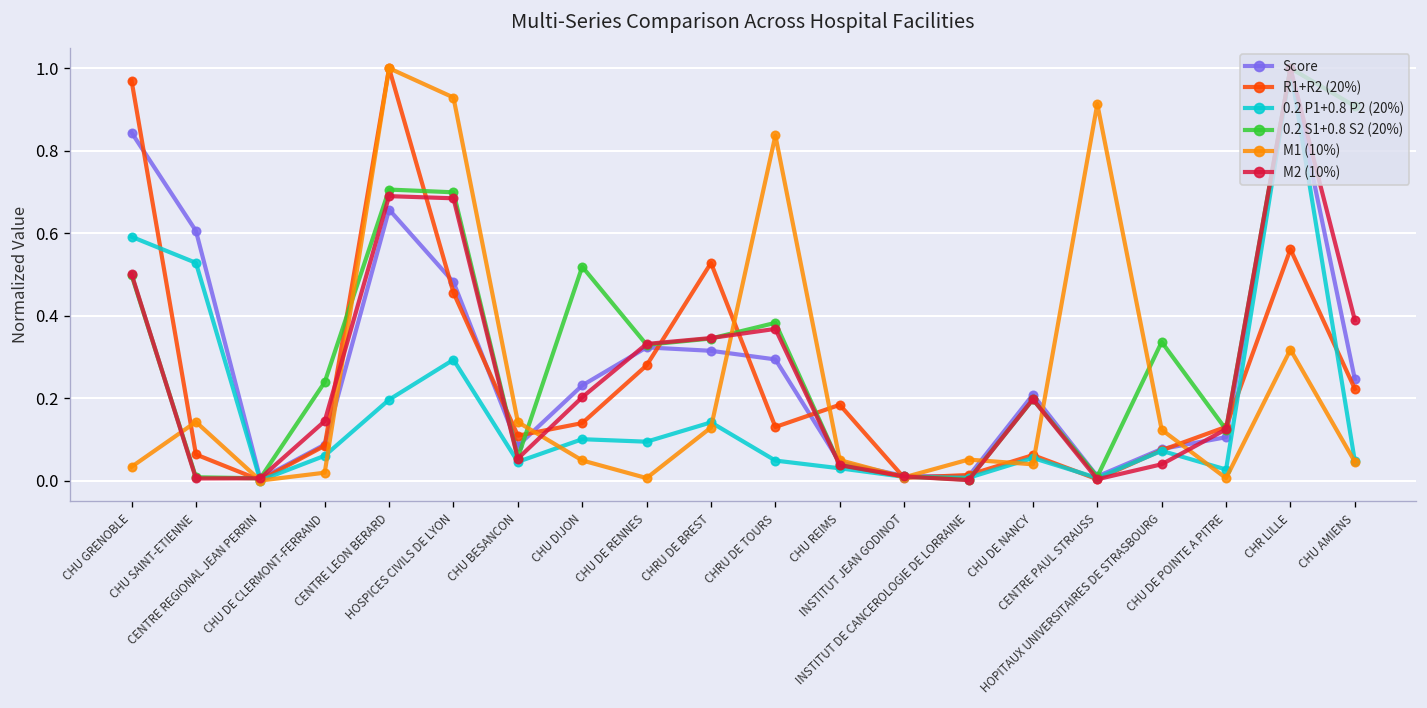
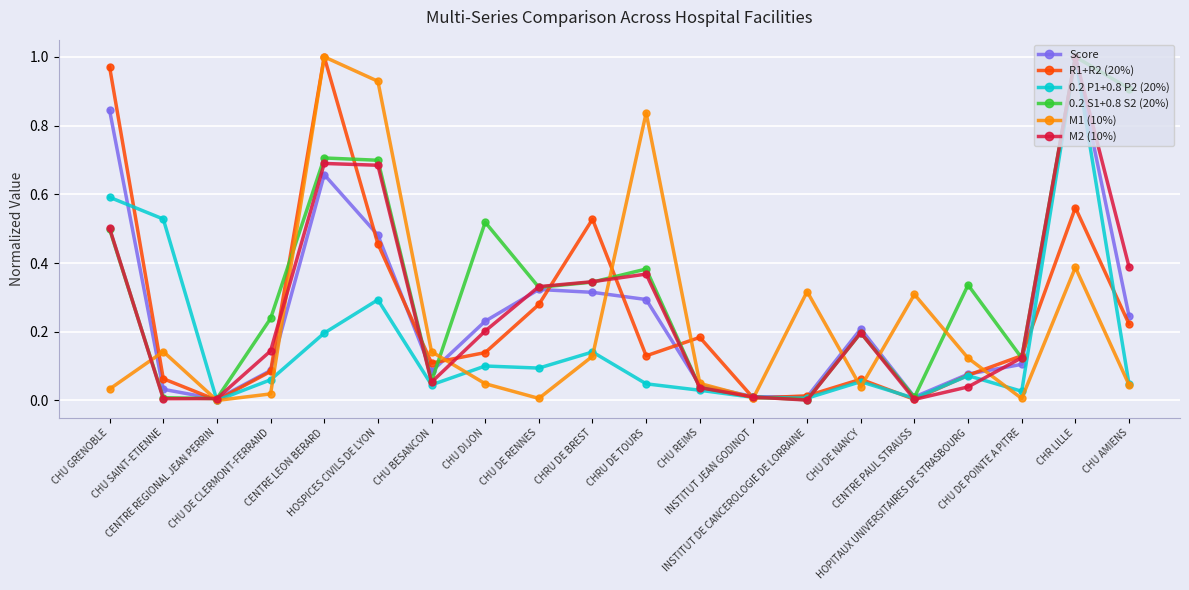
  {
    "Score": {
      "CHU GRENOBLE": 0.84,
-     "CHU SAINT-ETIENNE": 0.61,
+     "CHU SAINT-ETIENNE": 0.03,
      "CENTRE LEON BERARD": 0.66,
      "HOSPICES CIVILS DE LYON": 0.48,
      "CHU BESANCON": 0.08,
      "CHU DIJON": 0.23,
      "CHRU DE BREST": 0.31,
      "CHRU DE TOURS": 0.29,
      "CHU DE NANCY": 0.21,
      "CHU DE POINTE A PITRE": 0.11,
      "CHU AMIENS": 0.25
    },
    "R1+R2 (20%)": {
      "CHU GRENOBLE": 0.97,
      "CHU SAINT-ETIENNE": 0.06,
      "HOSPICES CIVILS DE LYON": 0.46,
      "CHU BESANCON": 0.11,
      "CHU DIJON": 0.14,
      "CHU DE RENNES": 0.28,
      "CHRU DE BREST": 0.53,
      "CHRU DE TOURS": 0.13,
      "CHU REIMS": 0.18,
      "CHR LILLE": 0.56,
      "CHU AMIENS": 0.22
    },
    "0.2 P1+0.8 P2 (20%)": {
      "CHU GRENOBLE": 0.59,
      "CHU SAINT-ETIENNE": 0.53,
      "CHU DE CLERMONT-FERRAND": 0.06,
      "CENTRE LEON BERARD": 0.20,
      "HOSPICES CIVILS DE LYON": 0.29,
      "CHU BESANCON": 0.05,
      "CHU DIJON": 0.10,
      "CHU DE RENNES": 0.09,
      "CHRU DE BREST": 0.14,
      "CHRU DE TOURS": 0.05,
      "CHU REIMS": 0.03,
      "CHU DE POINTE A PITRE": 0.03
    },
    "0.2 S1+0.8 S2 (20%)": {
      "CHU DE CLERMONT-FERRAND": 0.24,
      "CENTRE LEON BERARD": 0.71,
      "HOSPICES CIVILS DE LYON": 0.70,
      "CHU DIJON": 0.52,
      "CHRU DE TOURS": 0.38,
      "HOPITAUX UNIVERSITAIRES DE STRASBOURG": 0.34
    },
    "M1 (10%)": {
      "CHU GRENOBLE": 0.03,
      "CHU SAINT-ETIENNE": 0.14,
      "CHU DE CLERMONT-FERRAND": 0.02,
      "HOSPICES CIVILS DE LYON": 0.93,
      "CHU BESANCON": 0.14,
      "CHU DIJON": 0.05,
      "CHU DE RENNES": 0.01,
      "CHRU DE BREST": 0.13,
      "CHRU DE TOURS": 0.84,
-     "INSTITUT DE CANCEROLOGIE DE LORRAINE": 0.05,
+     "INSTITUT DE CANCEROLOGIE DE LORRAINE": 0.32,
      "CHU DE NANCY": 0.04,
-     "CENTRE PAUL STRAUSS": 0.91,
+     "CENTRE PAUL STRAUSS": 0.31,
      "HOPITAUX UNIVERSITAIRES DE STRASBOURG": 0.12,
      "CHU DE POINTE A PITRE": 0.01,
-     "CHR LILLE": 0.32
+     "CHR LILLE": 0.39
    },
    "M2 (10%)": {
      "CHU DE CLERMONT-FERRAND": 0.14,
      "CENTRE LEON BERARD": 0.69,
      "HOSPICES CIVILS DE LYON": 0.68,
      "CHU DIJON": 0.20,
      "CHRU DE TOURS": 0.37,
      "HOPITAUX UNIVERSITAIRES DE STRASBOURG": 0.04,
      "CHU AMIENS": 0.39
    }
  }
